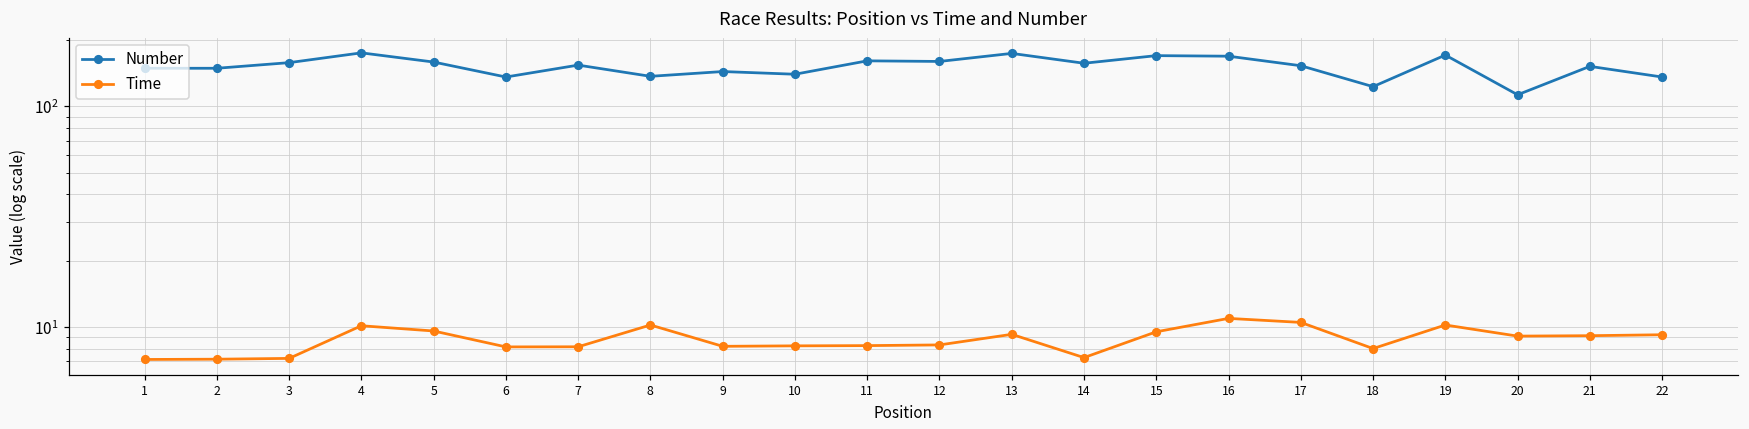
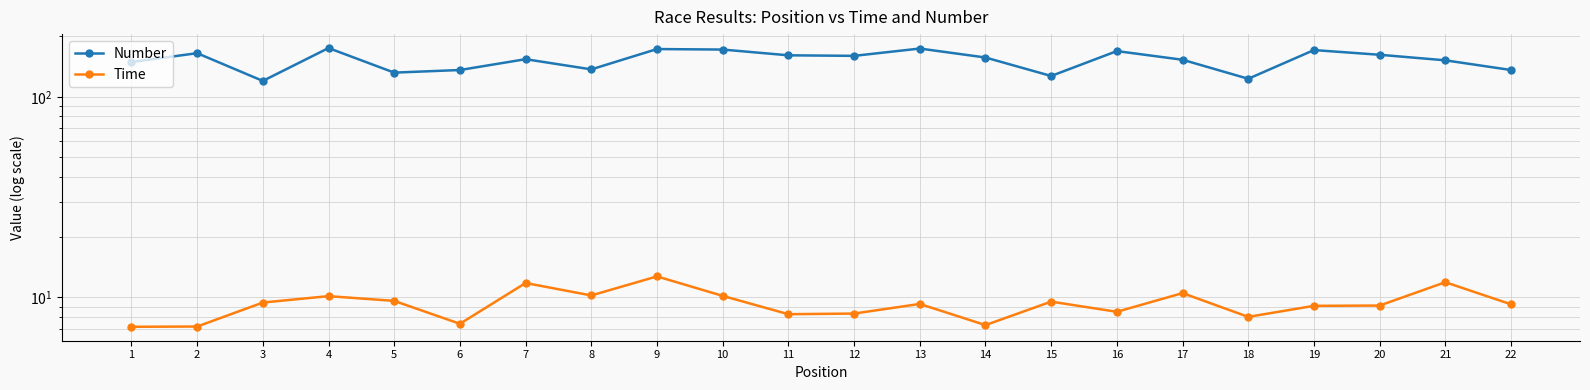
  {
    "Number": {
-     "2": 150,
-     "3": 160,
+     "2": 170,
+     "3": 120,
      "4": 180,
-     "5": 160,
+     "5": 130,
      "6": 140,
      "7": 150,
      "8": 140,
-     "9": 140,
-     "10": 140,
+     "9": 170,
+     "10": 170,
      "11": 160,
      "12": 160,
      "13": 170,
      "14": 160,
-     "15": 170,
+     "15": 130,
      "16": 170,
      "17": 150,
      "18": 120,
      "19": 170,
-     "20": 110,
+     "20": 160,
      "21": 150,
      "22": 140
    },
    "Time": {
      "1": 7.1,
      "2": 7.2,
-     "3": 7.2,
+     "3": 9,
      "4": 10,
      "5": 10,
-     "6": 8.1,
-     "7": 8.2,
+     "6": 7.4,
+     "7": 12,
      "8": 10,
-     "9": 8.2,
-     "10": 8.2,
+     "9": 13,
+     "10": 10,
      "11": 8.3,
      "12": 8.3,
      "13": 9,
      "14": 7.3,
      "15": 10,
-     "16": 11,
+     "16": 8.5,
      "17": 11,
      "18": 8.0,
-     "19": 10,
+     "19": 9,
      "20": 9,
-     "21": 9,
+     "21": 12,
      "22": 9
    }
  }
